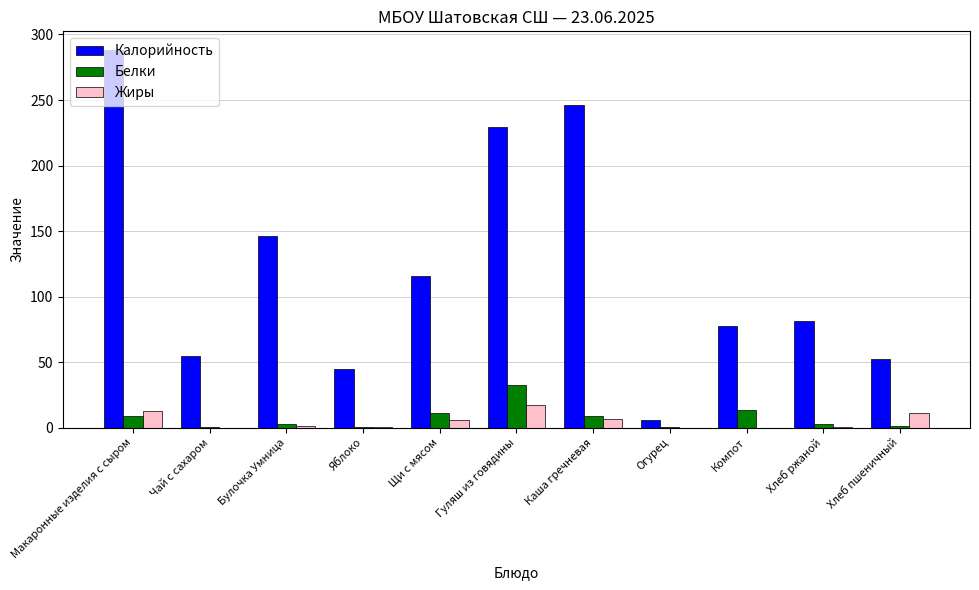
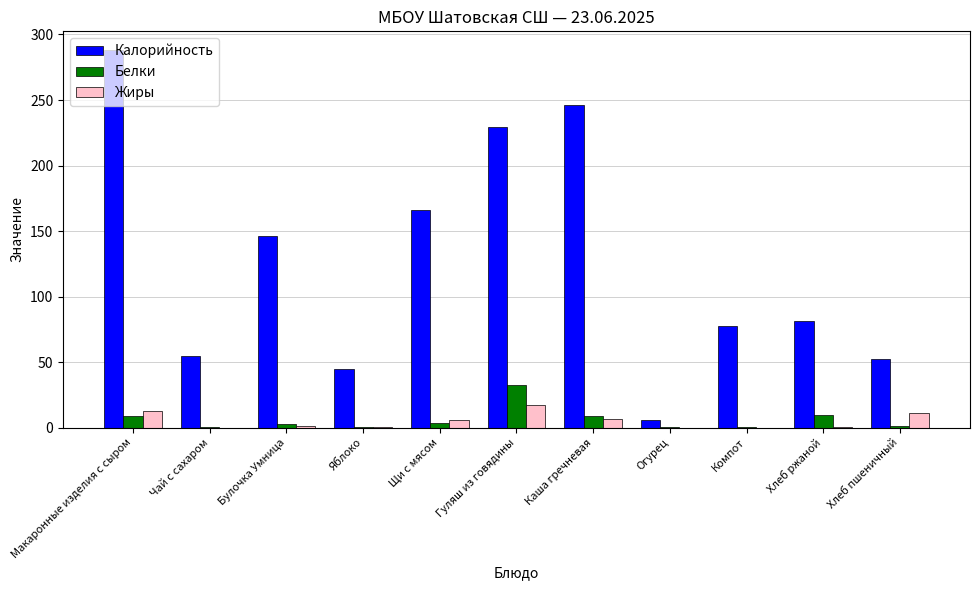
  {
    "Калорийность": {
      "Чай с сахаром": 55,
      "Булочка Умница": 146,
      "Яблоко": 45,
-     "Щи с мясом": 116,
+     "Щи с мясом": 166,
      "Гуляш из говядины": 229,
      "Каша гречневая": 246,
      "Огурец": 6,
      "Компот": 78,
      "Хлеб ржаной": 82,
      "Хлеб пшеничный": 52
    },
    "Белки": {
      "Макаронные изделия с сыром": 9,
      "Булочка Умница": 3,
-     "Щи с мясом": 11,
+     "Щи с мясом": 4,
      "Гуляш из говядины": 33,
      "Каша гречневая": 9,
-     "Компот": 14,
-     "Хлеб ржаной": 3
+     "Компот": 1,
+     "Хлеб ржаной": 10
    },
    "Жиры": {
      "Макаронные изделия с сыром": 13,
      "Щи с мясом": 6,
      "Гуляш из говядины": 17,
      "Каша гречневая": 6,
      "Хлеб пшеничный": 11
    }
  }
